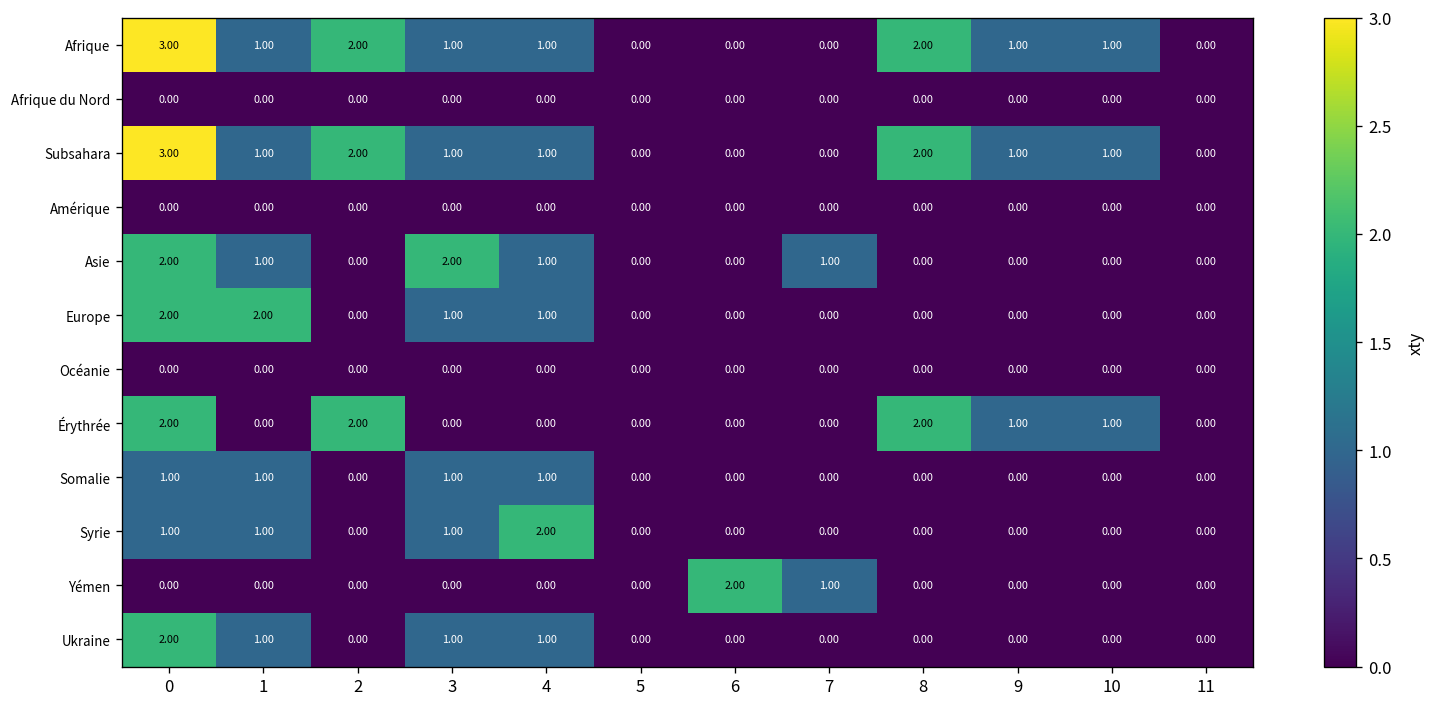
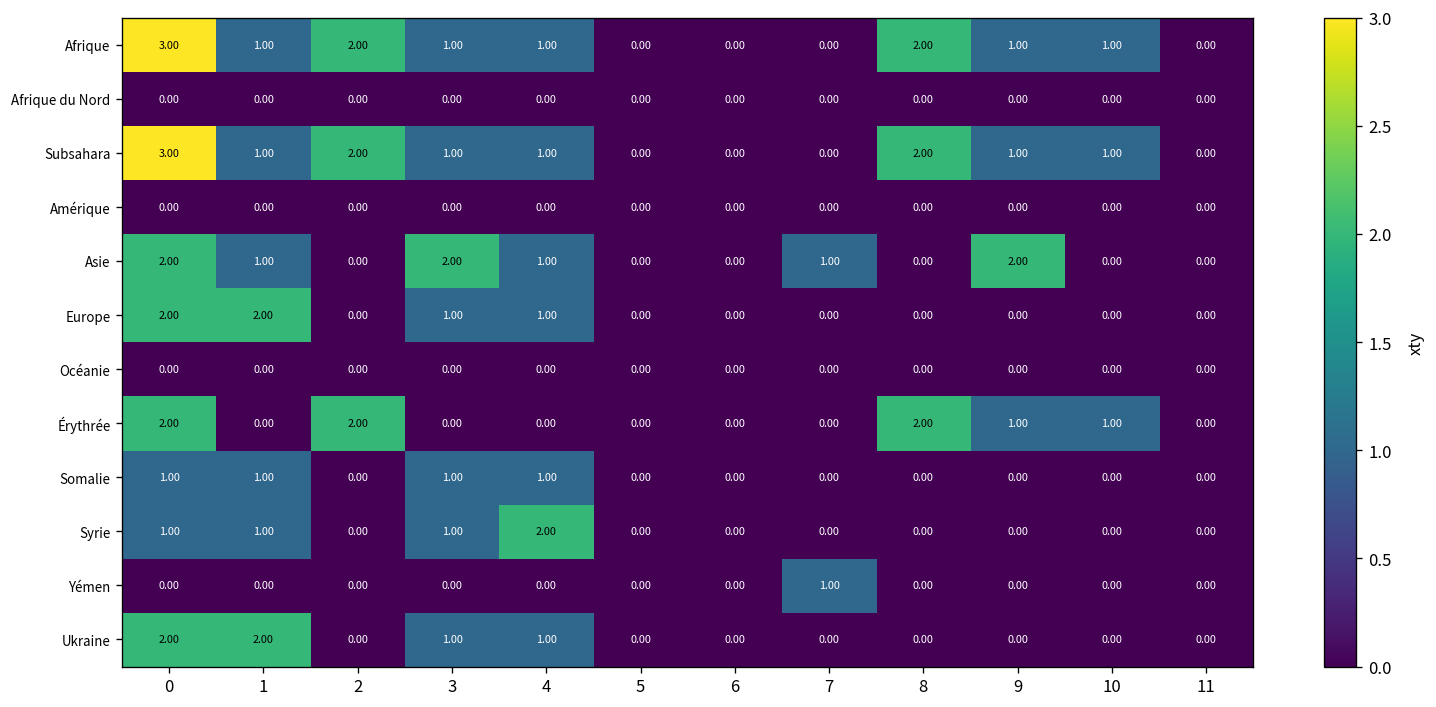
  {
    "Afrique": {
      "0": 3.00,
      "1": 1.00,
      "2": 2.00,
      "3": 1.00,
      "4": 1.00,
      "5": 0.00,
      "6": 0.00,
      "7": 0.00,
      "8": 2.00,
      "9": 1.00,
      "10": 1.00,
      "11": 0.00
    },
    "Afrique du Nord": {
      "0": 0.00,
      "1": 0.00,
      "2": 0.00,
      "3": 0.00,
      "4": 0.00,
      "5": 0.00,
      "6": 0.00,
      "7": 0.00,
      "8": 0.00,
      "9": 0.00,
      "10": 0.00,
      "11": 0.00
    },
    "Subsahara": {
      "0": 3.00,
      "1": 1.00,
      "2": 2.00,
      "3": 1.00,
      "4": 1.00,
      "5": 0.00,
      "6": 0.00,
      "7": 0.00,
      "8": 2.00,
      "9": 1.00,
      "10": 1.00,
      "11": 0.00
    },
    "Amérique": {
      "0": 0.00,
      "1": 0.00,
      "2": 0.00,
      "3": 0.00,
      "4": 0.00,
      "5": 0.00,
      "6": 0.00,
      "7": 0.00,
      "8": 0.00,
      "9": 0.00,
      "10": 0.00,
      "11": 0.00
    },
    "Asie": {
      "0": 2.00,
      "1": 1.00,
      "2": 0.00,
      "3": 2.00,
      "4": 1.00,
      "5": 0.00,
      "6": 0.00,
      "7": 1.00,
      "8": 0.00,
-     "9": 0.00,
+     "9": 2.00,
      "10": 0.00,
      "11": 0.00
    },
    "Europe": {
      "0": 2.00,
      "1": 2.00,
      "2": 0.00,
      "3": 1.00,
      "4": 1.00,
      "5": 0.00,
      "6": 0.00,
      "7": 0.00,
      "8": 0.00,
      "9": 0.00,
      "10": 0.00,
      "11": 0.00
    },
    "Océanie": {
      "0": 0.00,
      "1": 0.00,
      "2": 0.00,
      "3": 0.00,
      "4": 0.00,
      "5": 0.00,
      "6": 0.00,
      "7": 0.00,
      "8": 0.00,
      "9": 0.00,
      "10": 0.00,
      "11": 0.00
    },
    "Érythrée": {
      "0": 2.00,
      "1": 0.00,
      "2": 2.00,
      "3": 0.00,
      "4": 0.00,
      "5": 0.00,
      "6": 0.00,
      "7": 0.00,
      "8": 2.00,
      "9": 1.00,
      "10": 1.00,
      "11": 0.00
    },
    "Somalie": {
      "0": 1.00,
      "1": 1.00,
      "2": 0.00,
      "3": 1.00,
      "4": 1.00,
      "5": 0.00,
      "6": 0.00,
      "7": 0.00,
      "8": 0.00,
      "9": 0.00,
      "10": 0.00,
      "11": 0.00
    },
    "Syrie": {
      "0": 1.00,
      "1": 1.00,
      "2": 0.00,
      "3": 1.00,
      "4": 2.00,
      "5": 0.00,
      "6": 0.00,
      "7": 0.00,
      "8": 0.00,
      "9": 0.00,
      "10": 0.00,
      "11": 0.00
    },
    "Yémen": {
      "0": 0.00,
      "1": 0.00,
      "2": 0.00,
      "3": 0.00,
      "4": 0.00,
      "5": 0.00,
-     "6": 2.00,
+     "6": 0.00,
      "7": 1.00,
      "8": 0.00,
      "9": 0.00,
      "10": 0.00,
      "11": 0.00
    },
    "Ukraine": {
      "0": 2.00,
-     "1": 1.00,
+     "1": 2.00,
      "2": 0.00,
      "3": 1.00,
      "4": 1.00,
      "5": 0.00,
      "6": 0.00,
      "7": 0.00,
      "8": 0.00,
      "9": 0.00,
      "10": 0.00,
      "11": 0.00
    }
  }
